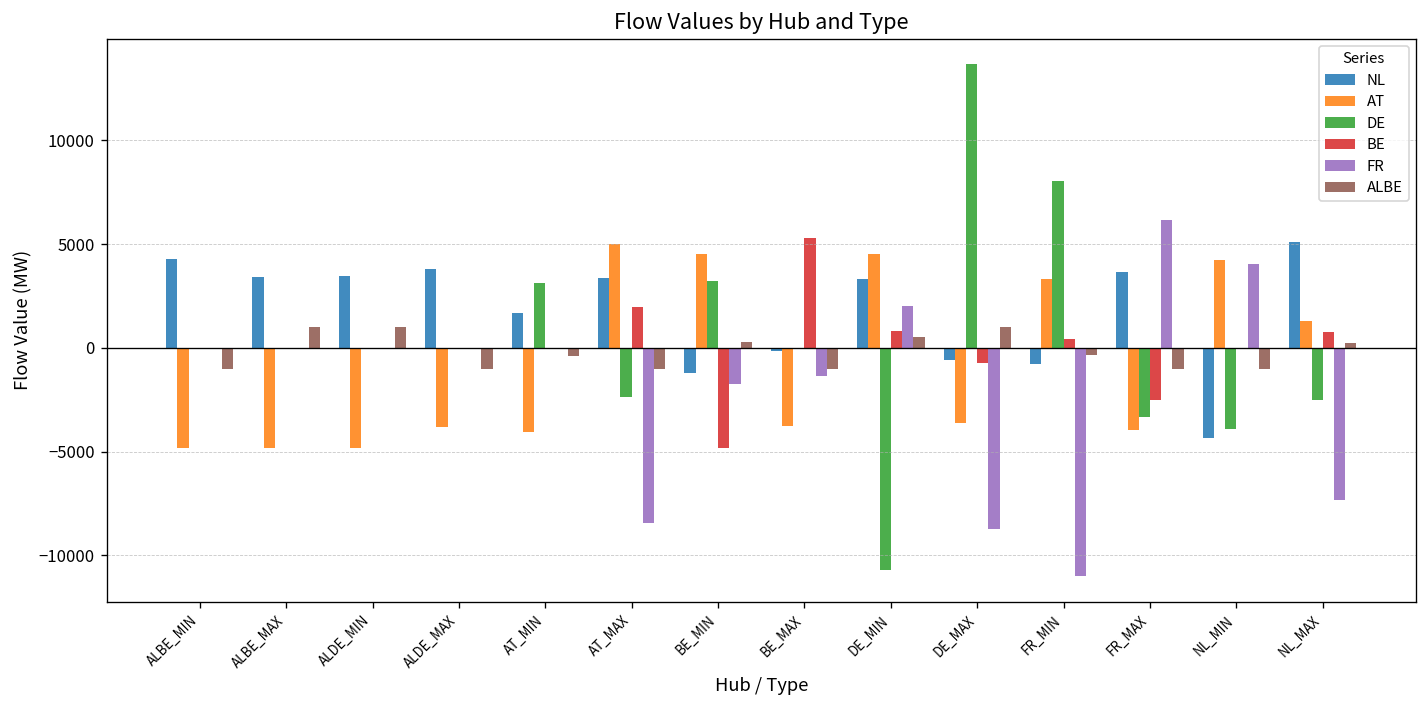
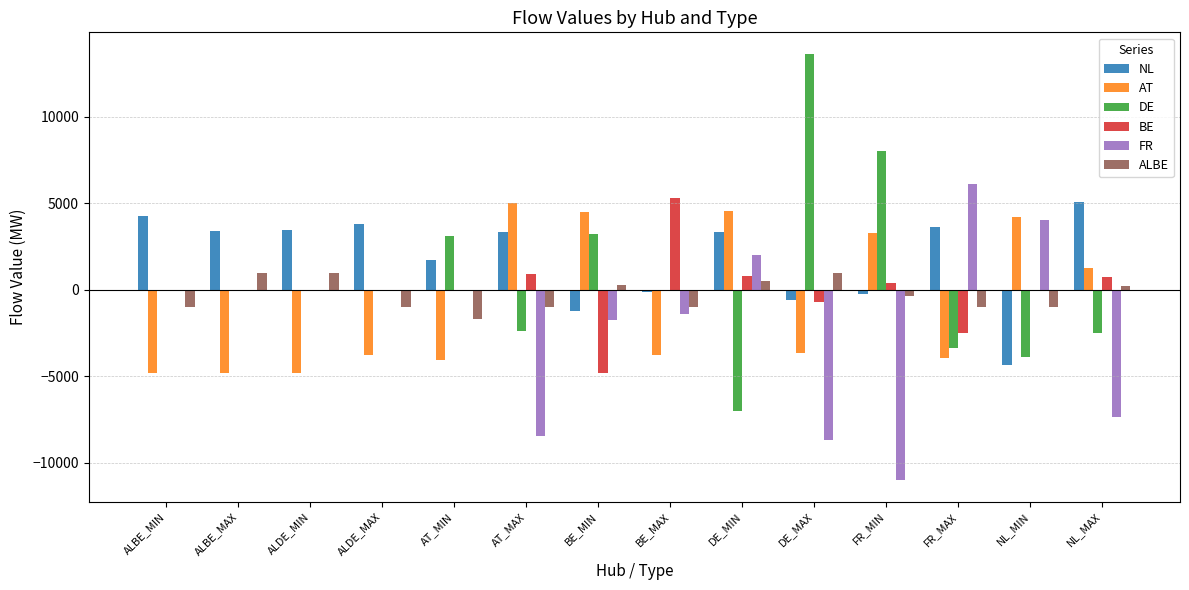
  {
    "NL": {
      "ALBE_MIN": 4300,
      "ALBE_MAX": 3400,
      "ALDE_MIN": 3500,
      "ALDE_MAX": 3800,
      "AT_MIN": 1700,
      "AT_MAX": 3400,
      "BE_MIN": -1200,
      "DE_MIN": 3300,
      "DE_MAX": -600,
-     "FR_MIN": -800,
+     "FR_MIN": -200,
      "FR_MAX": 3600,
      "NL_MIN": -4300,
      "NL_MAX": 5100
    },
    "AT": {
      "ALBE_MIN": -4800,
      "ALBE_MAX": -4800,
      "ALDE_MIN": -4800,
      "ALDE_MAX": -3800,
      "AT_MIN": -4100,
      "AT_MAX": 5000,
      "BE_MIN": 4500,
      "BE_MAX": -3800,
      "DE_MIN": 4500,
      "DE_MAX": -3600,
      "FR_MIN": 3300,
      "FR_MAX": -3900,
      "NL_MIN": 4200,
      "NL_MAX": 1300
    },
    "DE": {
      "ALBE_MIN": 0,
      "ALBE_MAX": 0,
      "ALDE_MIN": 0,
      "ALDE_MAX": 0,
      "AT_MIN": 3100,
      "AT_MAX": -2400,
      "BE_MIN": 3200,
-     "DE_MIN": -10700,
+     "DE_MIN": -7000,
      "DE_MAX": 13700,
      "FR_MIN": 8000,
      "FR_MAX": -3300,
      "NL_MIN": -3900,
      "NL_MAX": -2500
    },
    "BE": {
      "ALBE_MIN": 0,
      "ALBE_MAX": 0,
      "ALDE_MIN": 0,
      "ALDE_MAX": 0,
      "AT_MIN": 0,
-     "AT_MAX": 2000,
+     "AT_MAX": 900,
      "BE_MIN": -4800,
      "BE_MAX": 5300,
      "DE_MIN": 800,
      "DE_MAX": -700,
      "FR_MIN": 400,
      "FR_MAX": -2500,
      "NL_MAX": 700
    },
    "FR": {
      "ALBE_MIN": 0,
      "ALBE_MAX": 0,
      "ALDE_MIN": 0,
      "ALDE_MAX": 0,
      "AT_MIN": 0,
      "AT_MAX": -8400,
      "BE_MIN": -1700,
      "BE_MAX": -1400,
      "DE_MIN": 2000,
      "DE_MAX": -8700,
      "FR_MIN": -11000,
      "FR_MAX": 6100,
      "NL_MIN": 4000,
      "NL_MAX": -7300
    },
    "ALBE": {
      "ALBE_MIN": -1000,
      "ALBE_MAX": 1000,
      "ALDE_MIN": 1000,
      "ALDE_MAX": -1000,
-     "AT_MIN": -400,
+     "AT_MIN": -1700,
      "AT_MAX": -1000,
      "BE_MIN": 300,
      "BE_MAX": -1000,
      "DE_MIN": 500,
      "DE_MAX": 1000,
      "FR_MIN": -400,
      "FR_MAX": -1000,
      "NL_MIN": -1000,
      "NL_MAX": 200
    }
  }
